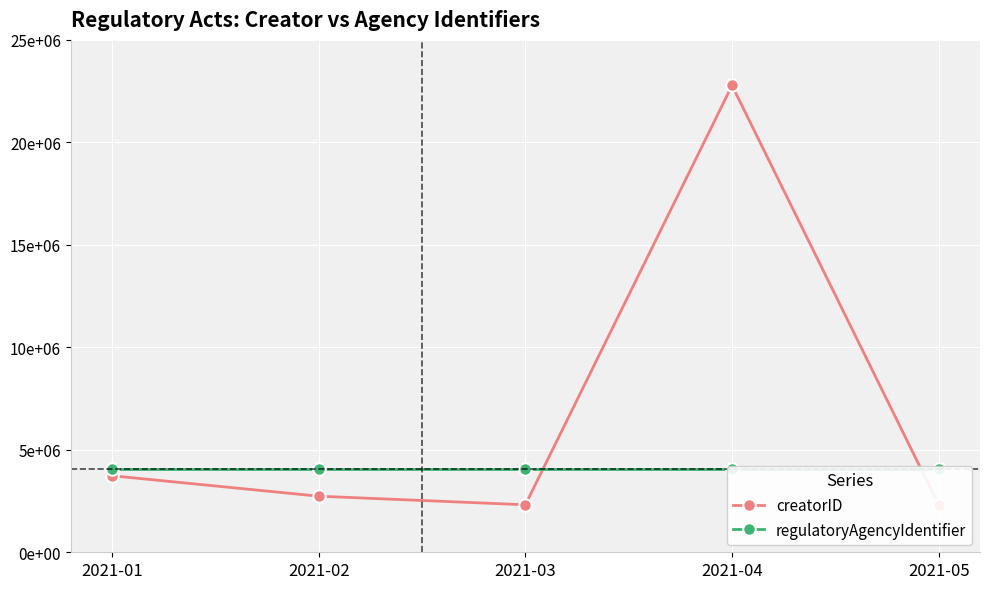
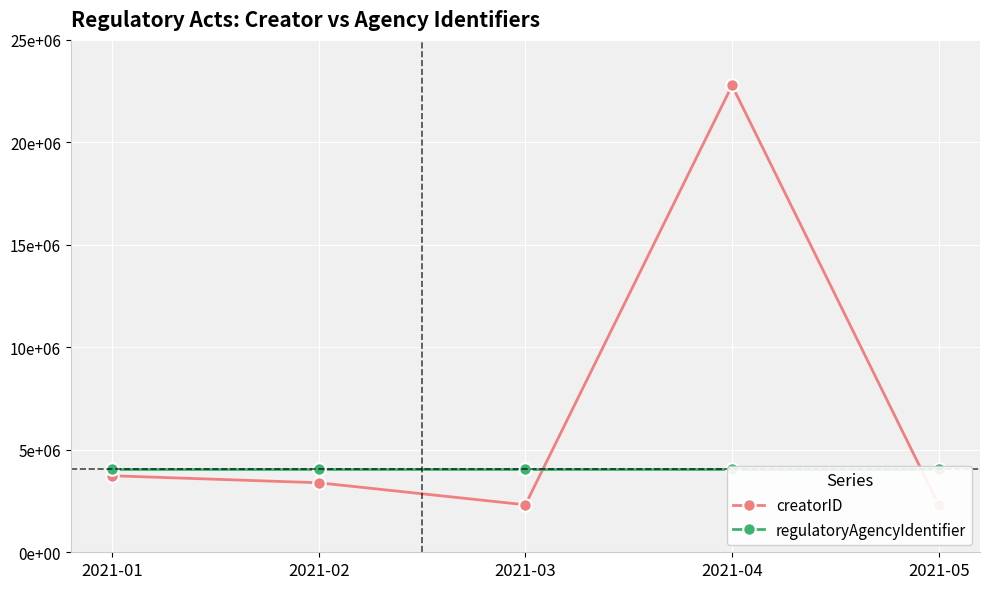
  {
    "creatorID": {
      "2021-01": 3700000,
-     "2021-02": 2700000,
+     "2021-02": 3400000,
      "2021-03": 2300000,
      "2021-04": 22800000
    },
    "regulatoryAgencyIdentifier": {
      "2021-01": 4100000,
      "2021-02": 4100000,
      "2021-03": 4100000
    }
  }
